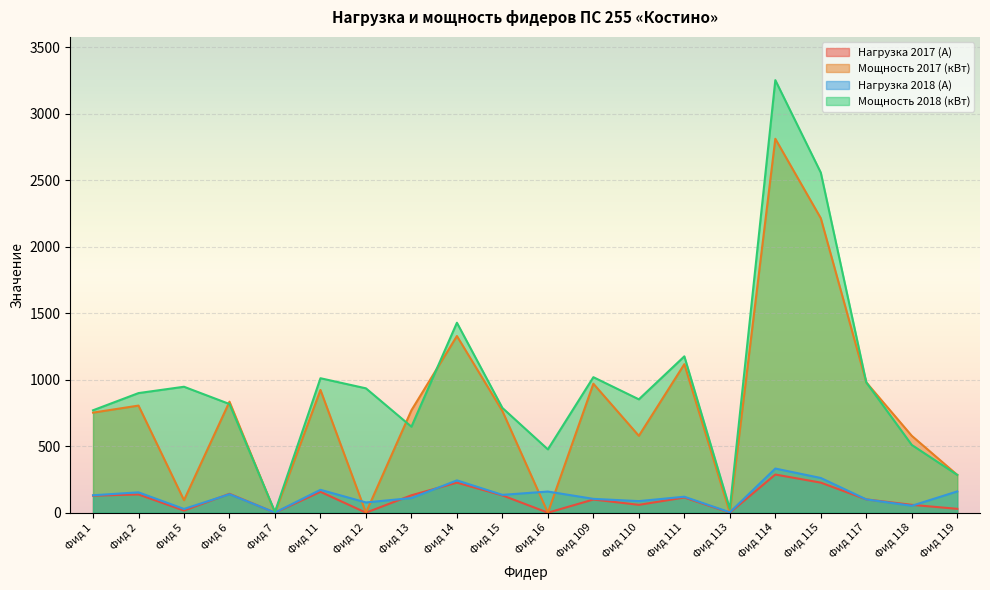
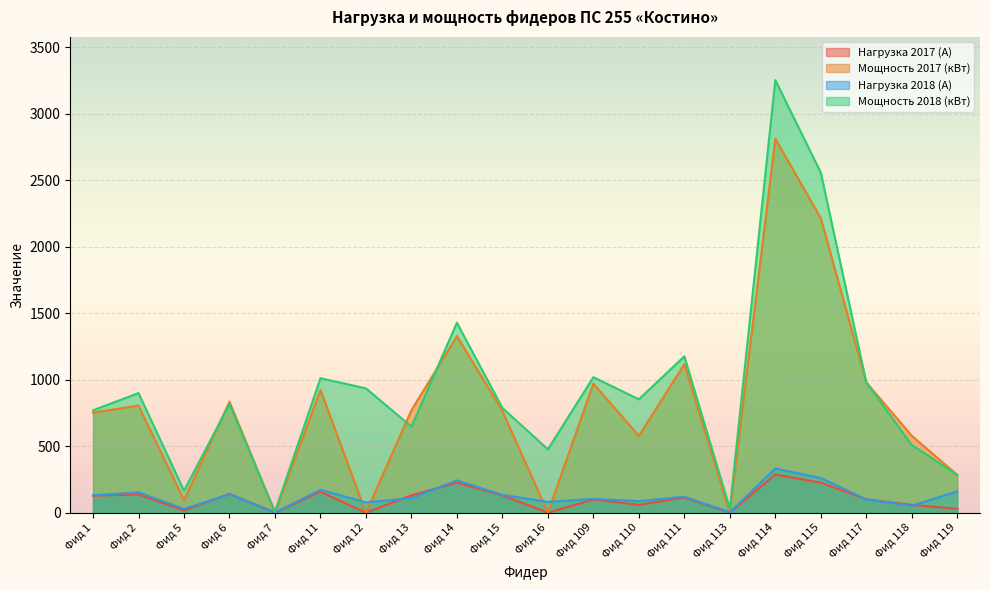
  {
    "Нагрузка 2018 (А)": {
      "Фид 12": 80,
      "Фид 13": 110,
-     "Фид 16": 160,
+     "Фид 16": 80,
      "Фид 110": 90,
      "Фид 114": 330,
      "Фид 115": 260,
      "Фид 119": 160
    },
    "Мощность 2018 (кВт)": {
      "Фид 2": 900,
-     "Фид 5": 950,
+     "Фид 5": 160,
      "Фид 11": 1010,
      "Фид 12": 940,
      "Фид 13": 650,
      "Фид 14": 1430,
      "Фид 15": 790,
      "Фид 16": 480,
      "Фид 109": 1020,
      "Фид 110": 850,
      "Фид 111": 1180,
      "Фид 113": 30,
      "Фид 114": 3250,
      "Фид 115": 2560,
      "Фид 118": 510
    }
  }
